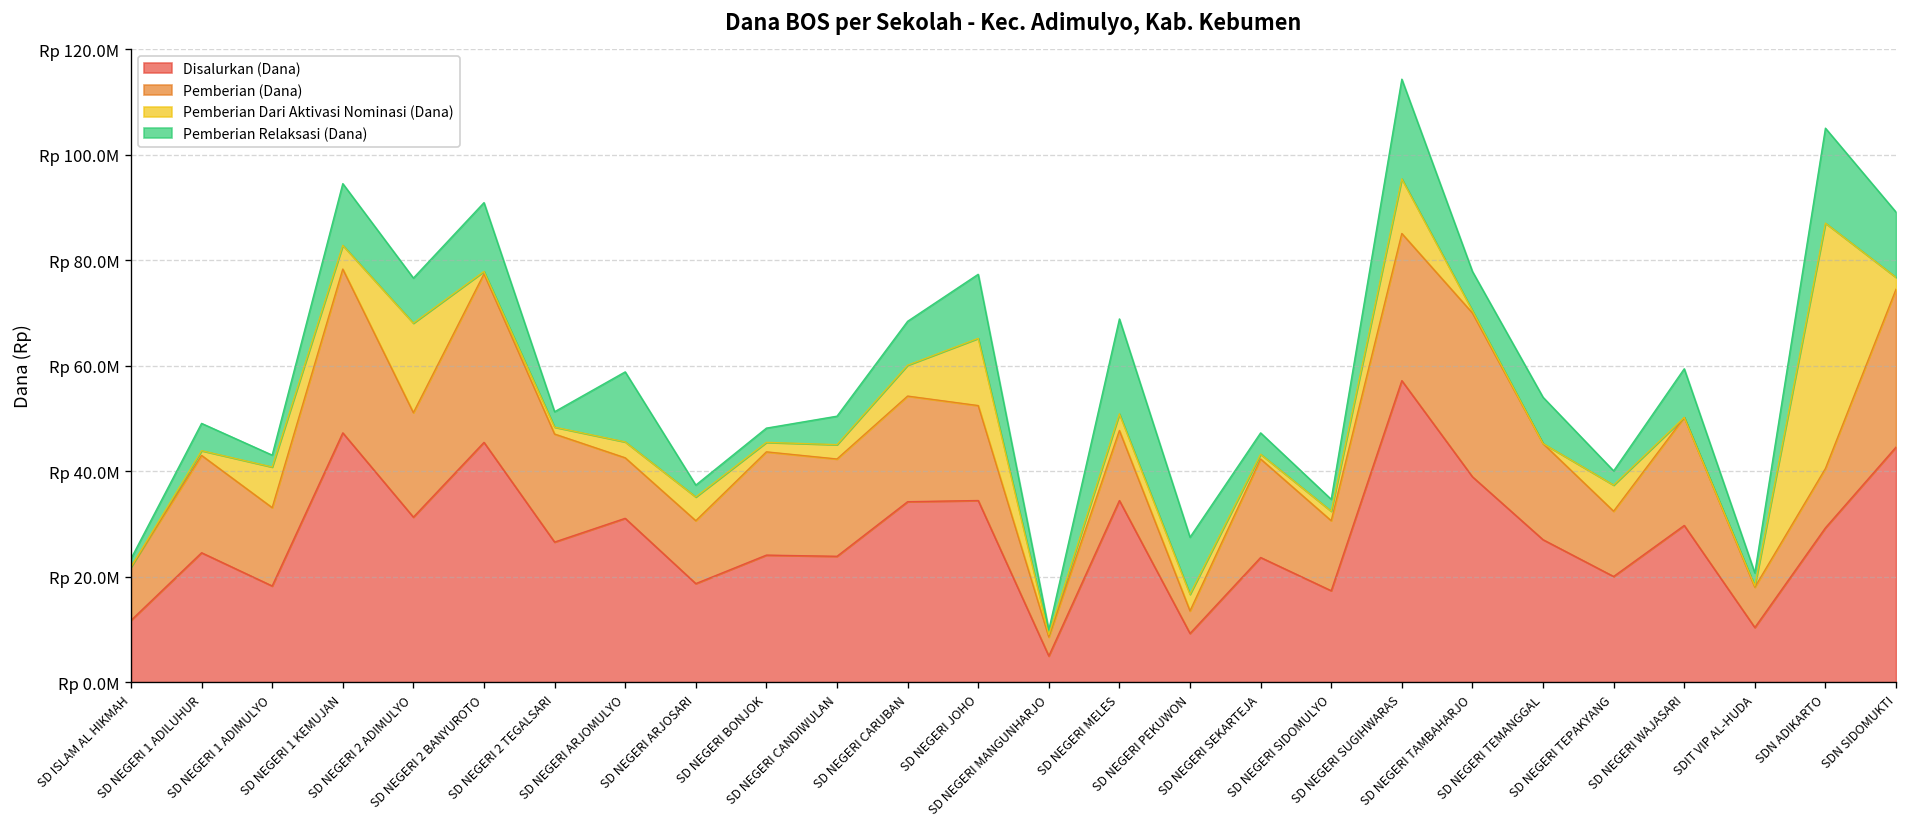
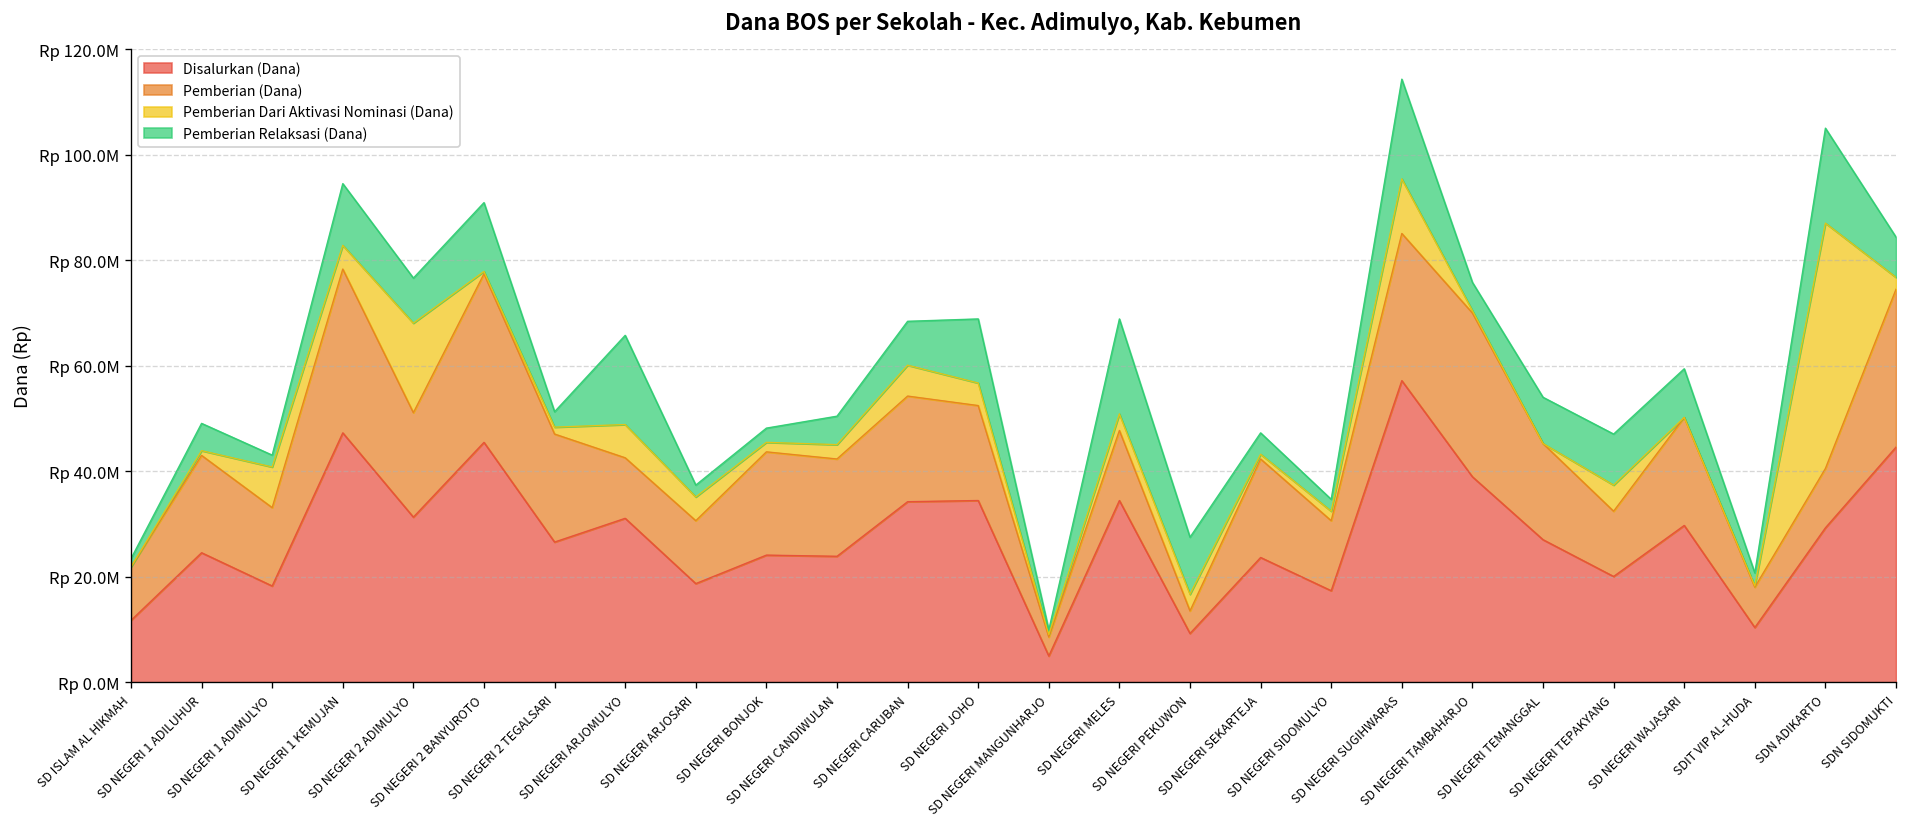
  {
    "Pemberian Dari Aktivasi Nominasi (Dana)": {
      "SD NEGERI 1 ADILUHUR": "Rp 1000000",
      "SD NEGERI 1 ADIMULYO": "Rp 8000000",
      "SD NEGERI 1 KEMUJAN": "Rp 5000000",
      "SD NEGERI 2 ADIMULYO": "Rp 17000000",
      "SD NEGERI 2 TEGALSARI": "Rp 1000000",
-     "SD NEGERI ARJOMULYO": "Rp 3000000",
+     "SD NEGERI ARJOMULYO": "Rp 6000000",
      "SD NEGERI ARJOSARI": "Rp 5000000",
      "SD NEGERI BONJOK": "Rp 2000000",
      "SD NEGERI CANDIWULAN": "Rp 3000000",
      "SD NEGERI CARUBAN": "Rp 6000000",
-     "SD NEGERI JOHO": "Rp 13000000",
+     "SD NEGERI JOHO": "Rp 4000000",
      "SD NEGERI MELES": "Rp 3000000",
      "SD NEGERI PEKUWON": "Rp 3000000",
      "SD NEGERI SEKARTEJA": "Rp 1000000",
      "SD NEGERI SIDOMULYO": "Rp 2000000",
      "SD NEGERI SUGIHWARAS": "Rp 10000000",
      "SD NEGERI TEPAKYANG": "Rp 5000000",
      "SDN ADIKARTO": "Rp 47000000",
      "SDN SIDOMUKTI": "Rp 2000000"
    },
    "Pemberian Relaksasi (Dana)": {
      "SD ISLAM AL HIKMAH": "Rp 2000000",
      "SD NEGERI 1 ADILUHUR": "Rp 5000000",
      "SD NEGERI 1 ADIMULYO": "Rp 2000000",
      "SD NEGERI 1 KEMUJAN": "Rp 12000000",
      "SD NEGERI 2 ADIMULYO": "Rp 9000000",
      "SD NEGERI 2 BANYUROTO": "Rp 13000000",
      "SD NEGERI 2 TEGALSARI": "Rp 3000000",
-     "SD NEGERI ARJOMULYO": "Rp 13000000",
+     "SD NEGERI ARJOMULYO": "Rp 17000000",
      "SD NEGERI ARJOSARI": "Rp 2000000",
      "SD NEGERI BONJOK": "Rp 3000000",
      "SD NEGERI CANDIWULAN": "Rp 5000000",
      "SD NEGERI CARUBAN": "Rp 8000000",
      "SD NEGERI JOHO": "Rp 12000000",
      "SD NEGERI MANGUNHARJO": "Rp 1000000",
      "SD NEGERI MELES": "Rp 18000000",
      "SD NEGERI PEKUWON": "Rp 11000000",
      "SD NEGERI SEKARTEJA": "Rp 4000000",
      "SD NEGERI SIDOMULYO": "Rp 2000000",
      "SD NEGERI SUGIHWARAS": "Rp 19000000",
-     "SD NEGERI TAMBAHARJO": "Rp 7000000",
+     "SD NEGERI TAMBAHARJO": "Rp 5000000",
      "SD NEGERI TEMANGGAL": "Rp 9000000",
-     "SD NEGERI TEPAKYANG": "Rp 3000000",
+     "SD NEGERI TEPAKYANG": "Rp 10000000",
      "SD NEGERI WAJASARI": "Rp 9000000",
      "SDIT VIP AL-HUDA": "Rp 2000000",
      "SDN ADIKARTO": "Rp 18000000",
-     "SDN SIDOMUKTI": "Rp 12000000"
+     "SDN SIDOMUKTI": "Rp 8000000"
    }
  }
